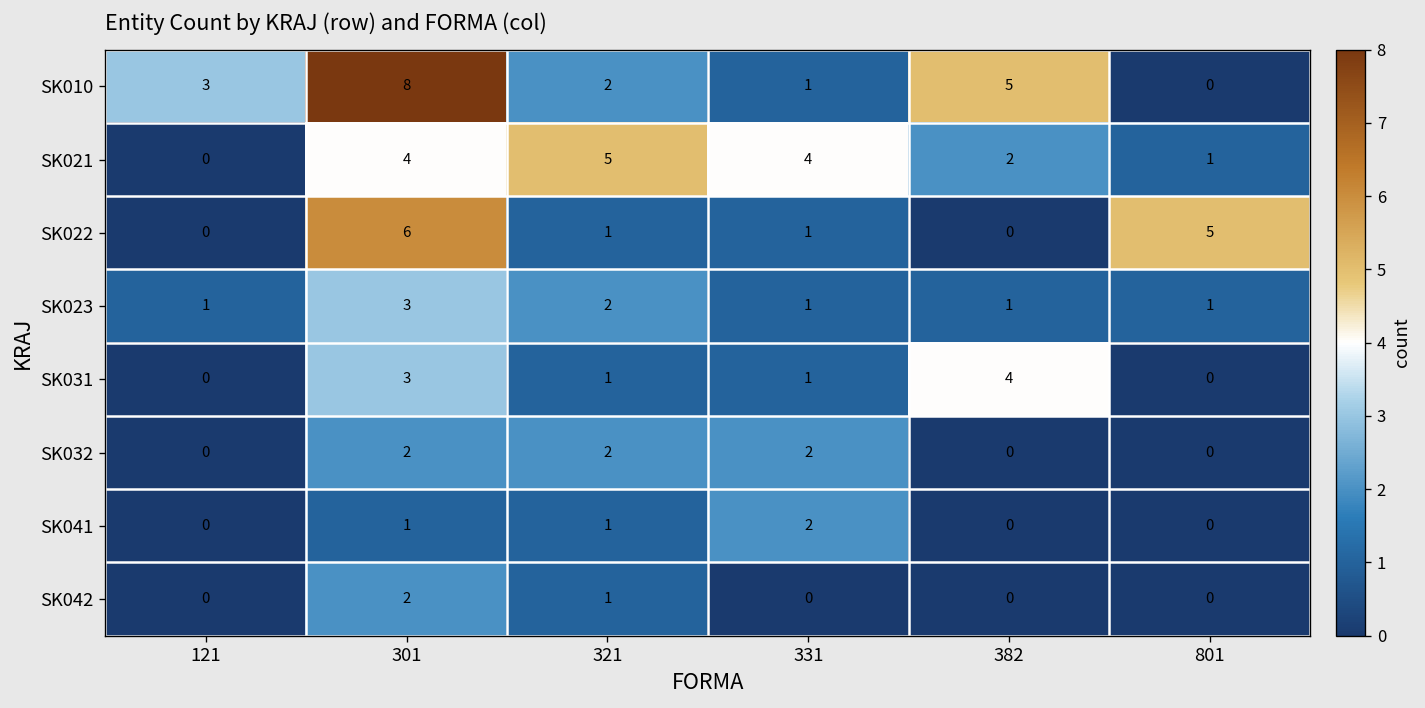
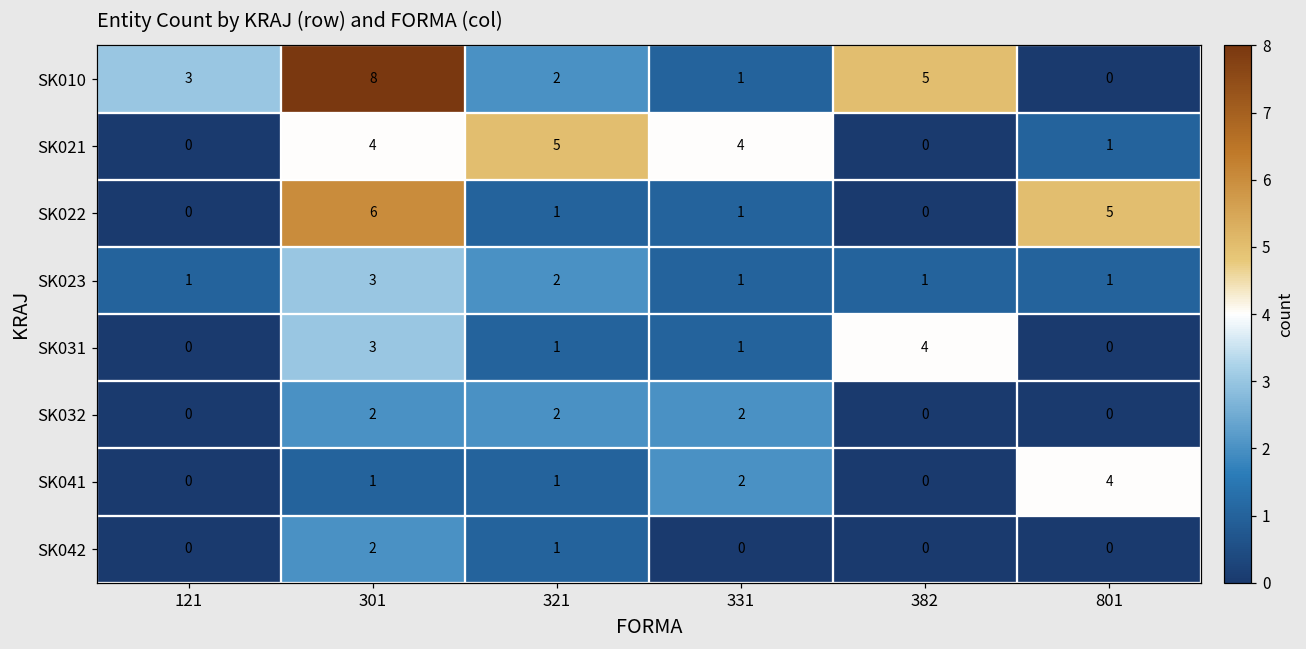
  {
    "SK010": {
      "121": 3,
      "301": 8,
      "321": 2,
      "331": 1,
      "382": 5,
      "801": 0
    },
    "SK021": {
      "121": 0,
      "301": 4,
      "321": 5,
      "331": 4,
-     "382": 2,
+     "382": 0,
      "801": 1
    },
    "SK022": {
      "121": 0,
      "301": 6,
      "321": 1,
      "331": 1,
      "382": 0,
      "801": 5
    },
    "SK023": {
      "121": 1,
      "301": 3,
      "321": 2,
      "331": 1,
      "382": 1,
      "801": 1
    },
    "SK031": {
      "121": 0,
      "301": 3,
      "321": 1,
      "331": 1,
      "382": 4,
      "801": 0
    },
    "SK032": {
      "121": 0,
      "301": 2,
      "321": 2,
      "331": 2,
      "382": 0,
      "801": 0
    },
    "SK041": {
      "121": 0,
      "301": 1,
      "321": 1,
      "331": 2,
      "382": 0,
-     "801": 0
+     "801": 4
    },
    "SK042": {
      "121": 0,
      "301": 2,
      "321": 1,
      "331": 0,
      "382": 0,
      "801": 0
    }
  }
